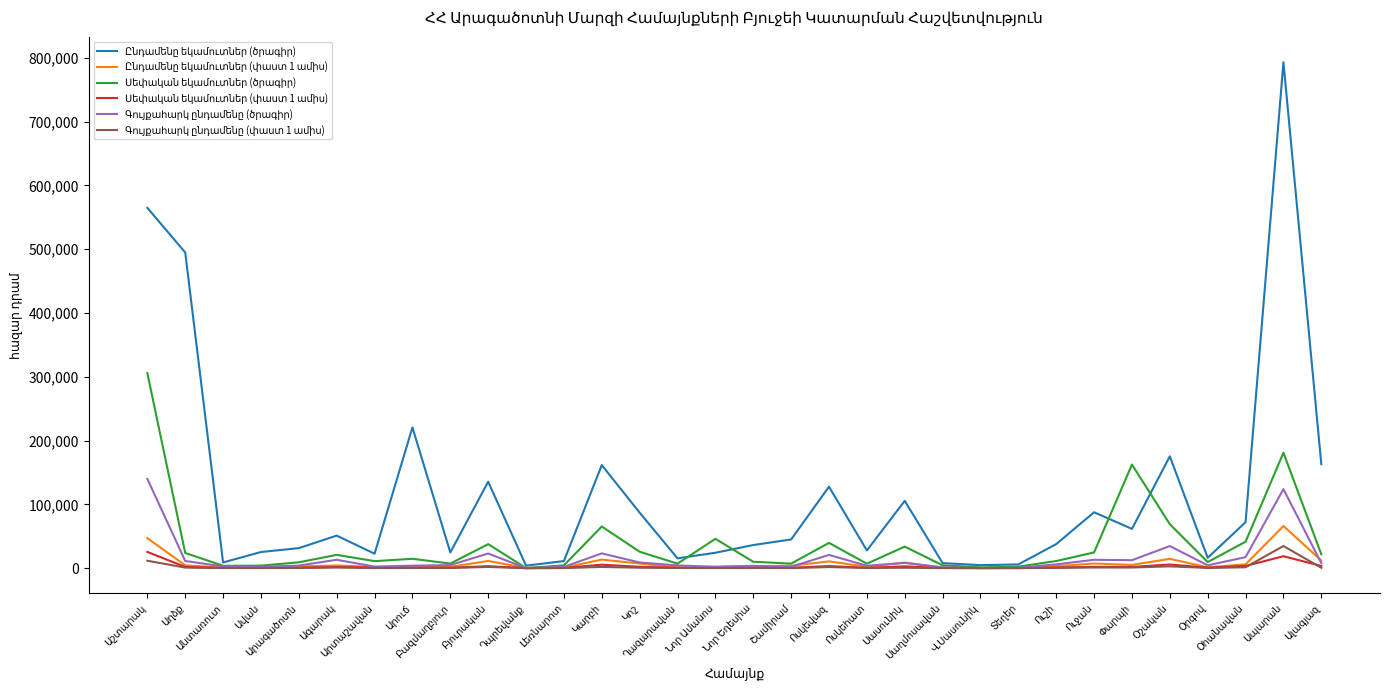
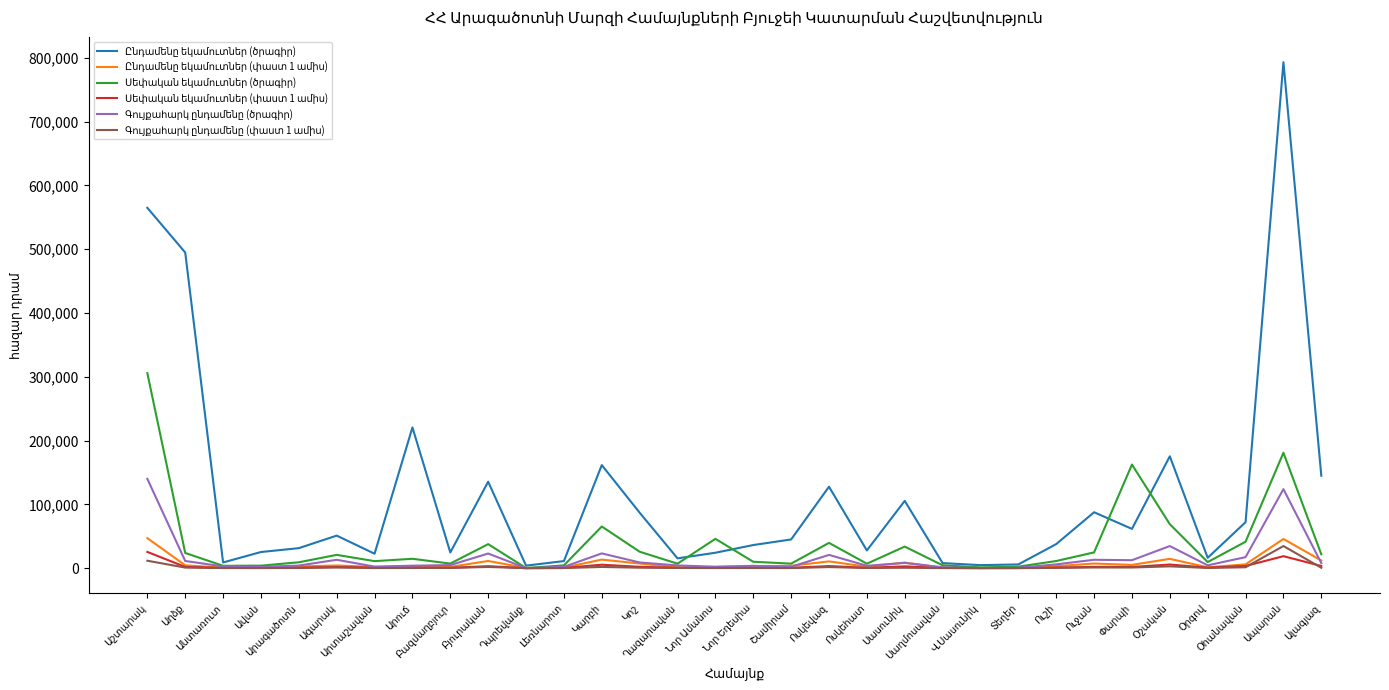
  {
    "Ընդամենը եկամուտներ (ծրագիր)": {
      "Աշտարակ": "560,000",
      "Աղձք": "490,000",
      "Անտառուտ": "10,000",
      "Ավան": "30,000",
      "Արագածոտն": "30,000",
      "Ագարակ": "50,000",
      "Արտաշավան": "20,000",
      "Արուճ": "220,000",
      "Բազմաղբյուր": "20,000",
      "Բյուրական": "140,000",
      "Լեռնարոտ": "10,000",
      "Կարբի": "160,000",
      "Կոշ": "90,000",
      "Ղազարավան": "20,000",
      "Նոր Ամանոս": "20,000",
      "Նոր Եդեսիա": "40,000",
      "Շամիրամ": "50,000",
      "Ոսկեվազ": "130,000",
      "Ոսկեհատ": "30,000",
      "Սասունիկ": "110,000",
      "Ուշի": "40,000",
      "Ուջան": "90,000",
      "Փարպի": "60,000",
      "Օշական": "180,000",
      "Օրգով": "20,000",
      "Օհանավան": "70,000",
      "Ապարան": "790,000",
-     "Ալագյազ": "160,000"
+     "Ալագյազ": "140,000"
    },
    "Ընդամենը եկամուտներ (փաստ 1 ամիս)": {
      "Աշտարակ": "50,000",
      "Բյուրական": "10,000",
      "Կարբի": "10,000",
      "Ոսկեվազ": "10,000",
      "Ուջան": "10,000",
      "Օշական": "10,000",
-     "Ապարան": "70,000",
+     "Ապարան": "50,000",
      "Ալագյազ": "10,000"
    },
    "Սեփական եկամուտներ (ծրագիր)": {
      "Աշտարակ": "310,000",
      "Աղձք": "20,000",
      "Արագածոտն": "10,000",
      "Ագարակ": "20,000",
      "Արտաշավան": "10,000",
      "Արուճ": "10,000",
      "Բյուրական": "40,000",
      "Կարբի": "70,000",
      "Կոշ": "30,000",
      "Նոր Ամանոս": "50,000",
      "Նոր Եդեսիա": "10,000",
      "Ոսկեվազ": "40,000",
      "Սասունիկ": "30,000",
      "Ուշի": "10,000",
      "Ուջան": "20,000",
      "Փարպի": "160,000",
      "Օշական": "70,000",
      "Օրգով": "10,000",
      "Օհանավան": "40,000",
      "Ապարան": "180,000",
      "Ալագյազ": "20,000"
    },
    "Սեփական եկամուտներ (փաստ 1 ամիս)": {
      "Աշտարակ": "30,000",
      "Ապարան": "20,000"
    },
    "Գույքահարկ ընդամենը (ծրագիր)": {
      "Աշտարակ": "140,000",
      "Աղձք": "10,000",
      "Ագարակ": "10,000",
      "Բյուրական": "20,000",
      "Կարբի": "20,000",
      "Ոսկեվազ": "20,000",
      "Ուջան": "10,000",
      "Փարպի": "10,000",
      "Օշական": "30,000",
      "Օհանավան": "20,000",
      "Ապարան": "120,000",
      "Ալագյազ": "10,000"
    },
    "Գույքահարկ ընդամենը (փաստ 1 ամիս)": {
      "Աշտարակ": "10,000",
      "Ապարան": "30,000"
    }
  }
